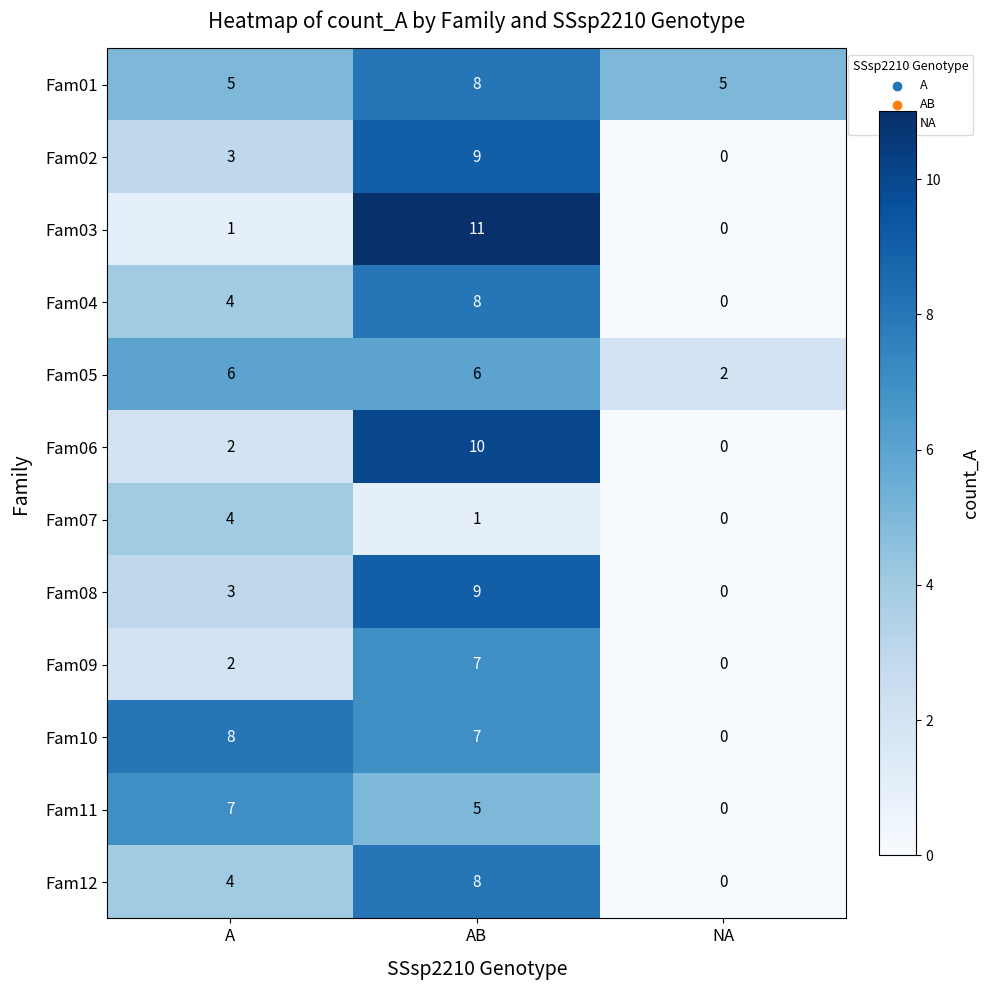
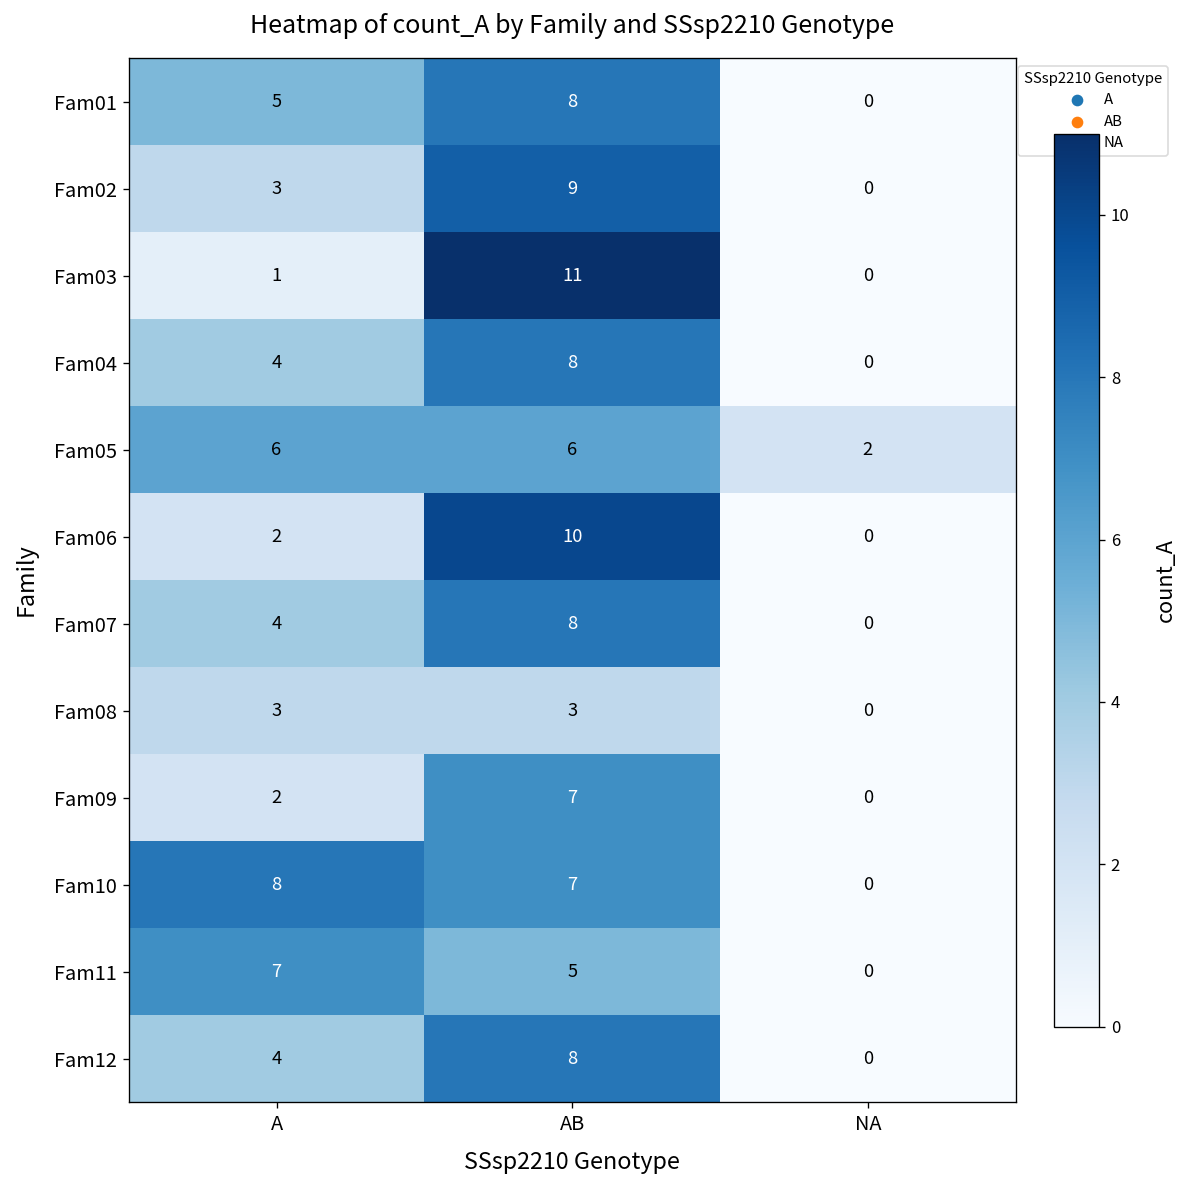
  {
    "Fam01": {
      "A": 5,
      "AB": 8,
-     "NA": 5
+     "NA": 0
    },
    "Fam02": {
      "A": 3,
      "AB": 9,
      "NA": 0
    },
    "Fam03": {
      "A": 1,
      "AB": 11,
      "NA": 0
    },
    "Fam04": {
      "A": 4,
      "AB": 8,
      "NA": 0
    },
    "Fam05": {
      "A": 6,
      "AB": 6,
      "NA": 2
    },
    "Fam06": {
      "A": 2,
      "AB": 10,
      "NA": 0
    },
    "Fam07": {
      "A": 4,
-     "AB": 1,
+     "AB": 8,
      "NA": 0
    },
    "Fam08": {
      "A": 3,
-     "AB": 9,
+     "AB": 3,
      "NA": 0
    },
    "Fam09": {
      "A": 2,
      "AB": 7,
      "NA": 0
    },
    "Fam10": {
      "A": 8,
      "AB": 7,
      "NA": 0
    },
    "Fam11": {
      "A": 7,
      "AB": 5,
      "NA": 0
    },
    "Fam12": {
      "A": 4,
      "AB": 8,
      "NA": 0
    }
  }
